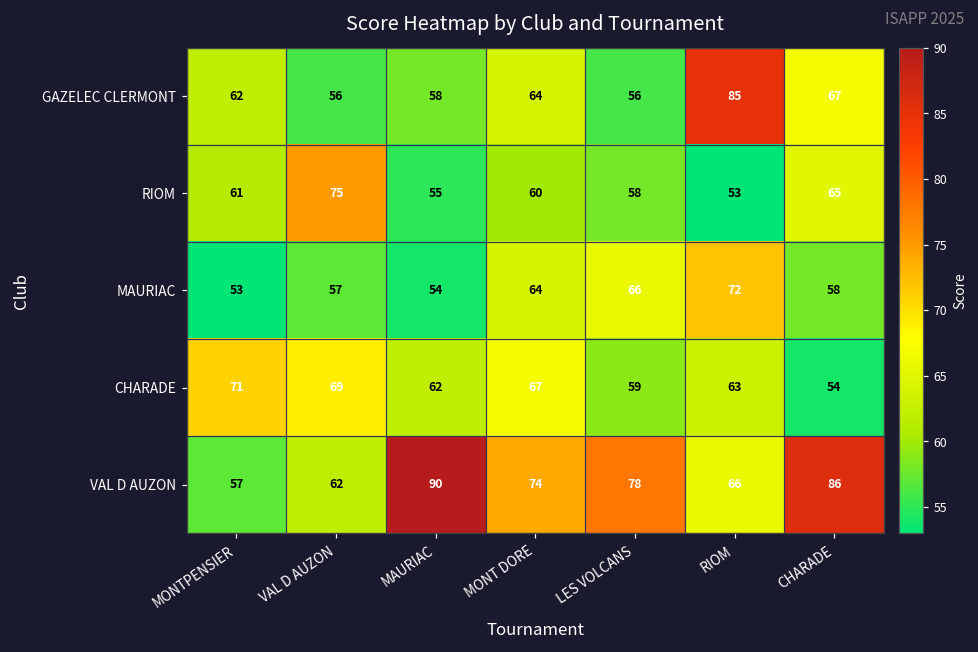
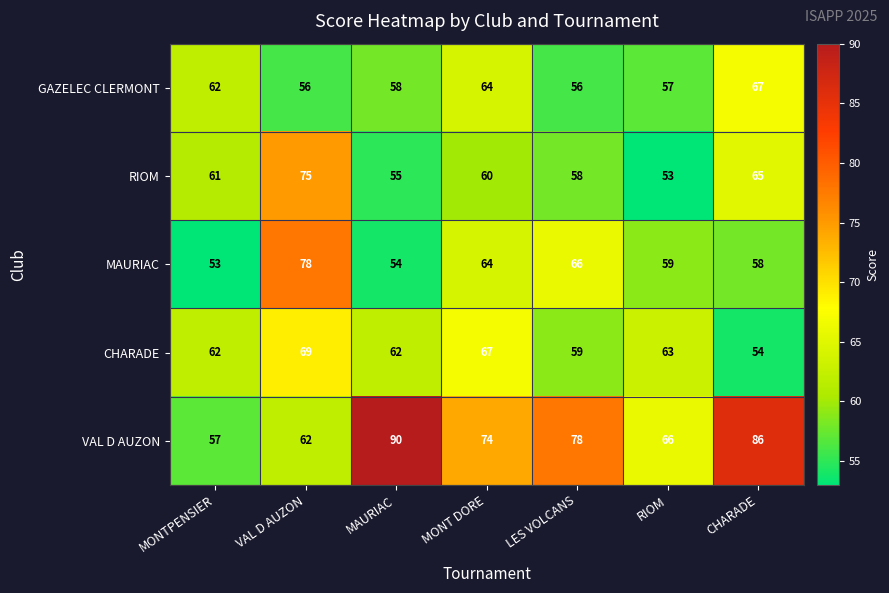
  {
    "GAZELEC CLERMONT": {
      "MONTPENSIER": 62,
      "VAL D AUZON": 56,
      "MAURIAC": 58,
      "MONT DORE": 64,
      "LES VOLCANS": 56,
-     "RIOM": 85,
+     "RIOM": 57,
      "CHARADE": 67
    },
    "RIOM": {
      "MONTPENSIER": 61,
      "VAL D AUZON": 75,
      "MAURIAC": 55,
      "MONT DORE": 60,
      "LES VOLCANS": 58,
      "RIOM": 53,
      "CHARADE": 65
    },
    "MAURIAC": {
      "MONTPENSIER": 53,
-     "VAL D AUZON": 57,
+     "VAL D AUZON": 78,
      "MAURIAC": 54,
      "MONT DORE": 64,
      "LES VOLCANS": 66,
-     "RIOM": 72,
+     "RIOM": 59,
      "CHARADE": 58
    },
    "CHARADE": {
-     "MONTPENSIER": 71,
+     "MONTPENSIER": 62,
      "VAL D AUZON": 69,
      "MAURIAC": 62,
      "MONT DORE": 67,
      "LES VOLCANS": 59,
      "RIOM": 63,
      "CHARADE": 54
    },
    "VAL D AUZON": {
      "MONTPENSIER": 57,
      "VAL D AUZON": 62,
      "MAURIAC": 90,
      "MONT DORE": 74,
      "LES VOLCANS": 78,
      "RIOM": 66,
      "CHARADE": 86
    }
  }
